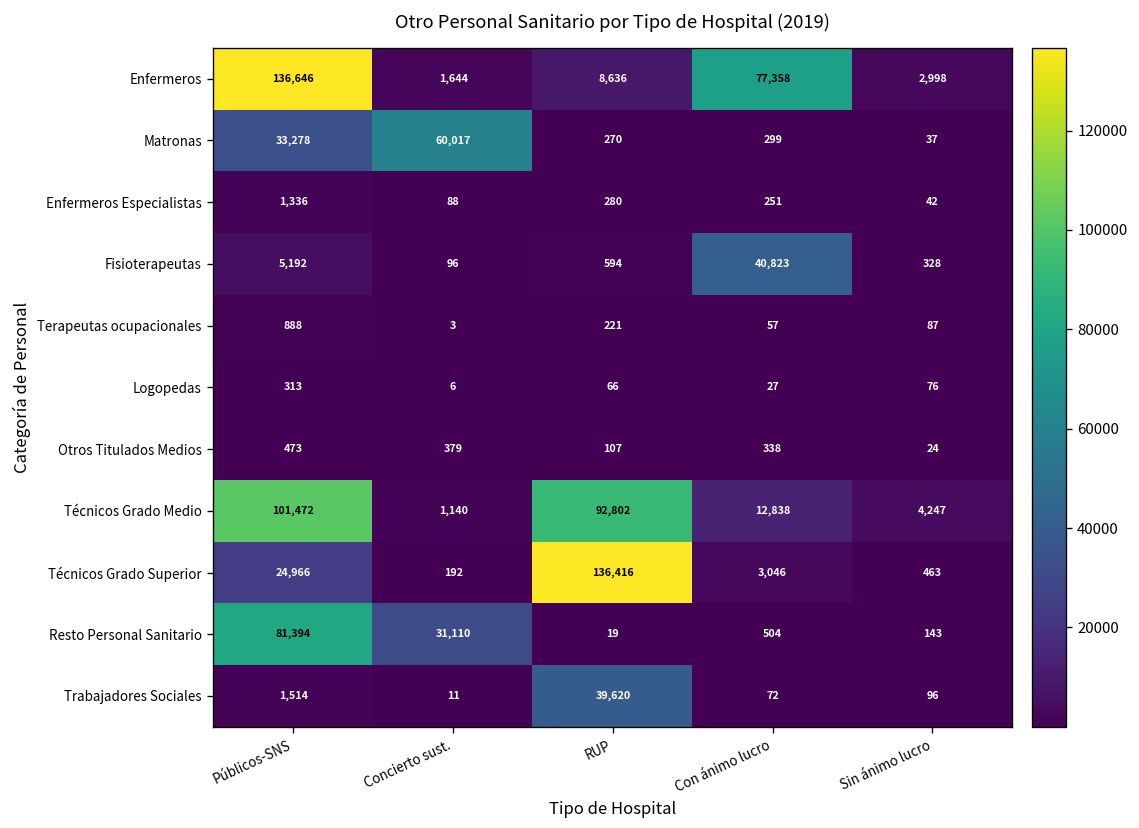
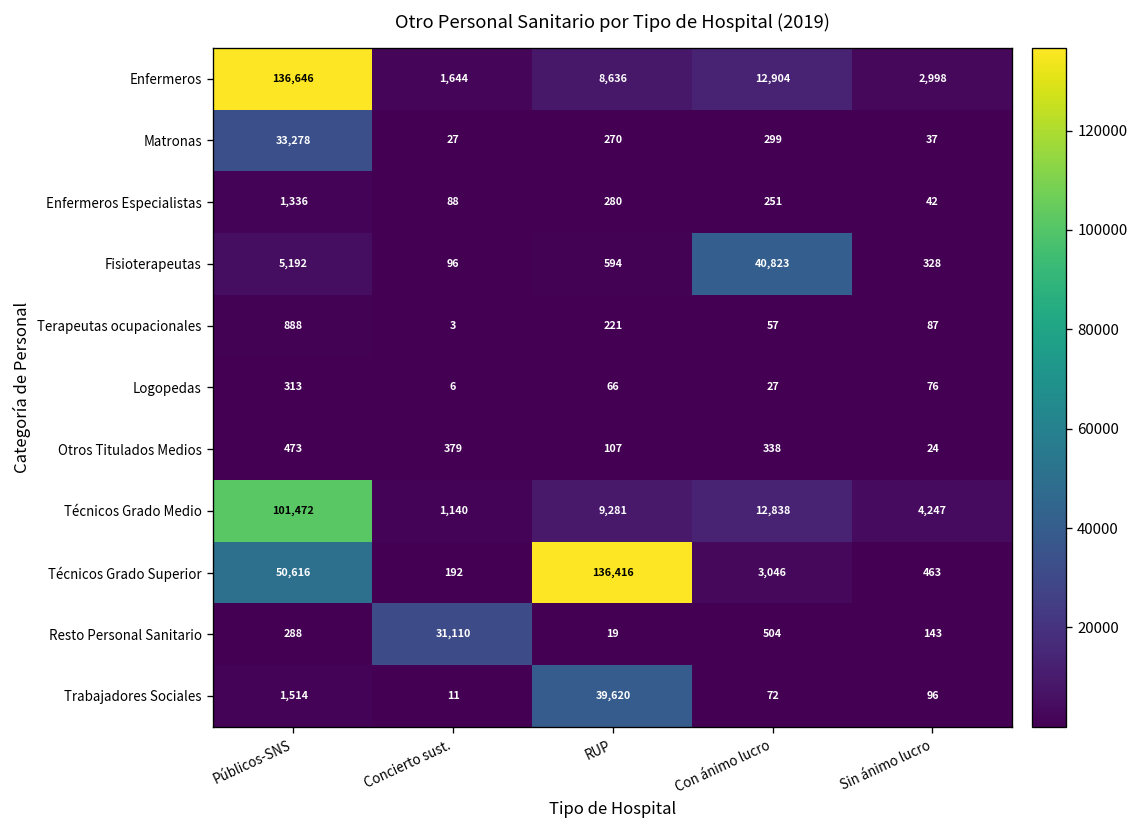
  {
    "Enfermeros": {
      "Públicos-SNS": "136,646",
      "Concierto sust.": "1,644",
      "RUP": "8,636",
-     "Con ánimo lucro": "77,358",
+     "Con ánimo lucro": "12,904",
      "Sin ánimo lucro": "2,998"
    },
    "Matronas": {
      "Públicos-SNS": "33,278",
-     "Concierto sust.": "60,017",
+     "Concierto sust.": "27",
      "RUP": "270",
      "Con ánimo lucro": "299",
      "Sin ánimo lucro": "37"
    },
    "Enfermeros Especialistas": {
      "Públicos-SNS": "1,336",
      "Concierto sust.": "88",
      "RUP": "280",
      "Con ánimo lucro": "251",
      "Sin ánimo lucro": "42"
    },
    "Fisioterapeutas": {
      "Públicos-SNS": "5,192",
      "Concierto sust.": "96",
      "RUP": "594",
      "Con ánimo lucro": "40,823",
      "Sin ánimo lucro": "328"
    },
    "Terapeutas ocupacionales": {
      "Públicos-SNS": "888",
      "Concierto sust.": "3",
      "RUP": "221",
      "Con ánimo lucro": "57",
      "Sin ánimo lucro": "87"
    },
    "Logopedas": {
      "Públicos-SNS": "313",
      "Concierto sust.": "6",
      "RUP": "66",
      "Con ánimo lucro": "27",
      "Sin ánimo lucro": "76"
    },
    "Otros Titulados Medios": {
      "Públicos-SNS": "473",
      "Concierto sust.": "379",
      "RUP": "107",
      "Con ánimo lucro": "338",
      "Sin ánimo lucro": "24"
    },
    "Técnicos Grado Medio": {
      "Públicos-SNS": "101,472",
      "Concierto sust.": "1,140",
-     "RUP": "92,802",
+     "RUP": "9,281",
      "Con ánimo lucro": "12,838",
      "Sin ánimo lucro": "4,247"
    },
    "Técnicos Grado Superior": {
-     "Públicos-SNS": "24,966",
+     "Públicos-SNS": "50,616",
      "Concierto sust.": "192",
      "RUP": "136,416",
      "Con ánimo lucro": "3,046",
      "Sin ánimo lucro": "463"
    },
    "Resto Personal Sanitario": {
-     "Públicos-SNS": "81,394",
+     "Públicos-SNS": "288",
      "Concierto sust.": "31,110",
      "RUP": "19",
      "Con ánimo lucro": "504",
      "Sin ánimo lucro": "143"
    },
    "Trabajadores Sociales": {
      "Públicos-SNS": "1,514",
      "Concierto sust.": "11",
      "RUP": "39,620",
      "Con ánimo lucro": "72",
      "Sin ánimo lucro": "96"
    }
  }
